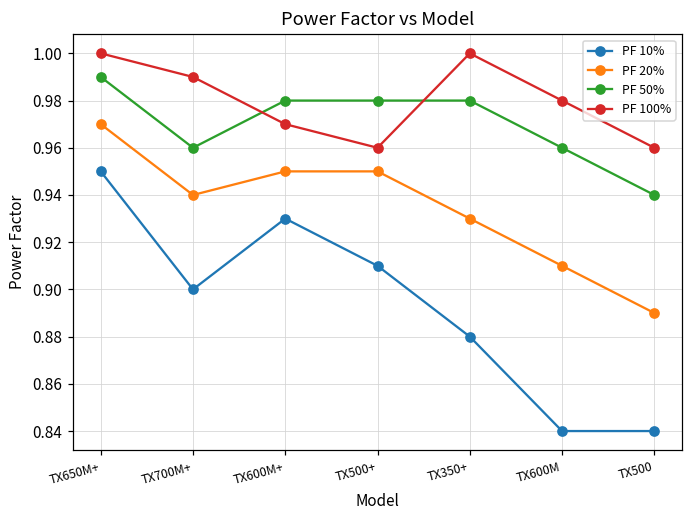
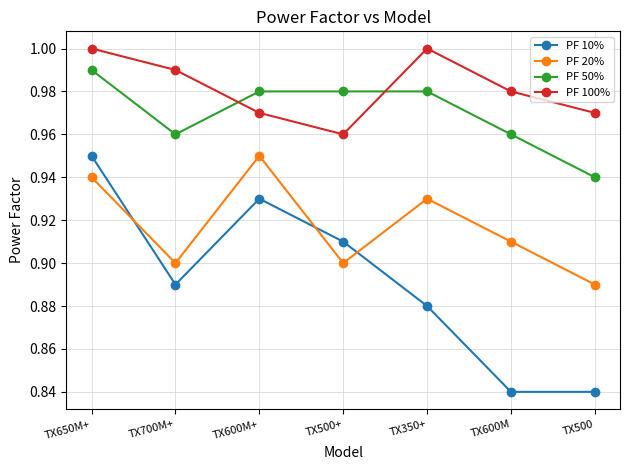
  {
    "PF 10%": {
      "TX650M+": 0.95,
-     "TX700M+": 0.90,
+     "TX700M+": 0.89,
      "TX600M+": 0.93,
      "TX500+": 0.91,
      "TX350+": 0.88,
      "TX600M": 0.84,
      "TX500": 0.84
    },
    "PF 20%": {
-     "TX650M+": 0.97,
-     "TX700M+": 0.94,
+     "TX650M+": 0.94,
+     "TX700M+": 0.90,
      "TX600M+": 0.95,
-     "TX500+": 0.95,
+     "TX500+": 0.90,
      "TX350+": 0.93,
      "TX600M": 0.91,
      "TX500": 0.89
    },
    "PF 50%": {
      "TX650M+": 0.99,
      "TX700M+": 0.96,
      "TX600M+": 0.98,
      "TX500+": 0.98,
      "TX350+": 0.98,
      "TX600M": 0.96,
      "TX500": 0.94
    },
    "PF 100%": {
      "TX650M+": 1.00,
      "TX700M+": 0.99,
      "TX600M+": 0.97,
      "TX500+": 0.96,
      "TX350+": 1.00,
      "TX600M": 0.98,
-     "TX500": 0.96
+     "TX500": 0.97
    }
  }
